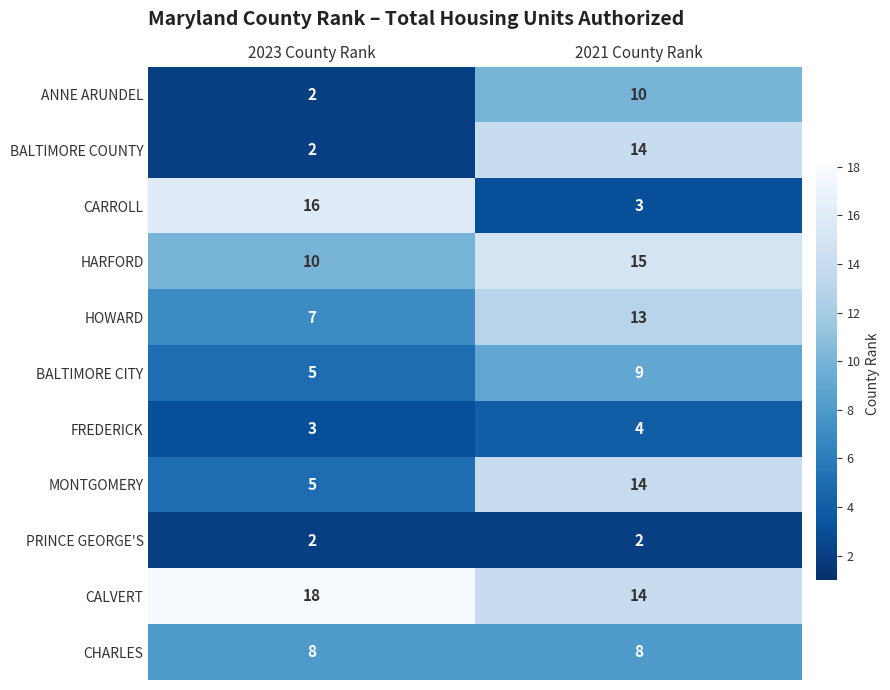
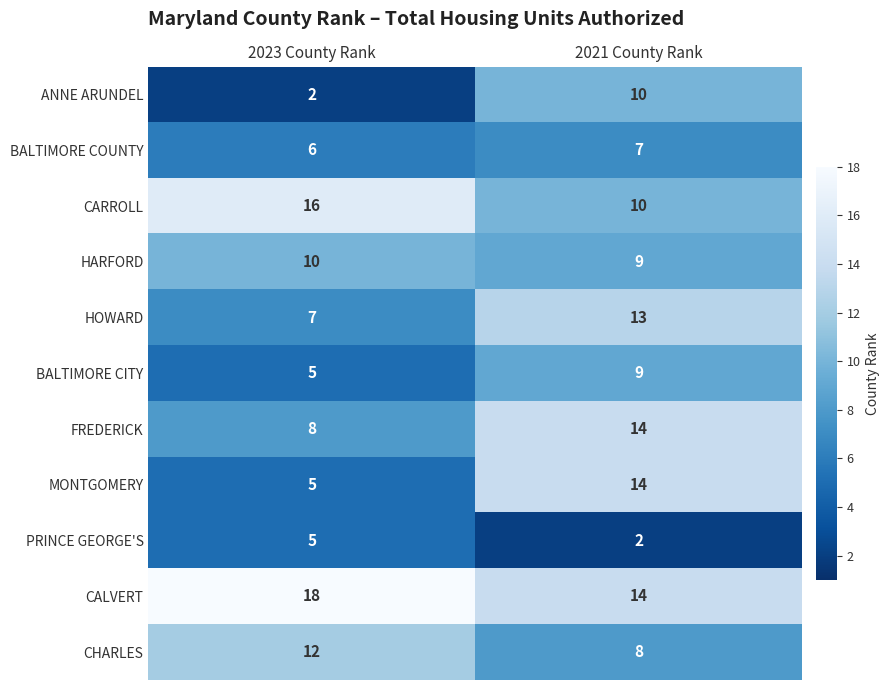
  {
    "ANNE ARUNDEL": {
      "2023 County Rank": 2,
      "2021 County Rank": 10
    },
    "BALTIMORE COUNTY": {
-     "2023 County Rank": 2,
-     "2021 County Rank": 14
+     "2023 County Rank": 6,
+     "2021 County Rank": 7
    },
    "CARROLL": {
      "2023 County Rank": 16,
-     "2021 County Rank": 3
+     "2021 County Rank": 10
    },
    "HARFORD": {
      "2023 County Rank": 10,
-     "2021 County Rank": 15
+     "2021 County Rank": 9
    },
    "HOWARD": {
      "2023 County Rank": 7,
      "2021 County Rank": 13
    },
    "BALTIMORE CITY": {
      "2023 County Rank": 5,
      "2021 County Rank": 9
    },
    "FREDERICK": {
-     "2023 County Rank": 3,
-     "2021 County Rank": 4
+     "2023 County Rank": 8,
+     "2021 County Rank": 14
    },
    "MONTGOMERY": {
      "2023 County Rank": 5,
      "2021 County Rank": 14
    },
    "PRINCE GEORGE'S": {
-     "2023 County Rank": 2,
+     "2023 County Rank": 5,
      "2021 County Rank": 2
    },
    "CALVERT": {
      "2023 County Rank": 18,
      "2021 County Rank": 14
    },
    "CHARLES": {
-     "2023 County Rank": 8,
+     "2023 County Rank": 12,
      "2021 County Rank": 8
    }
  }
